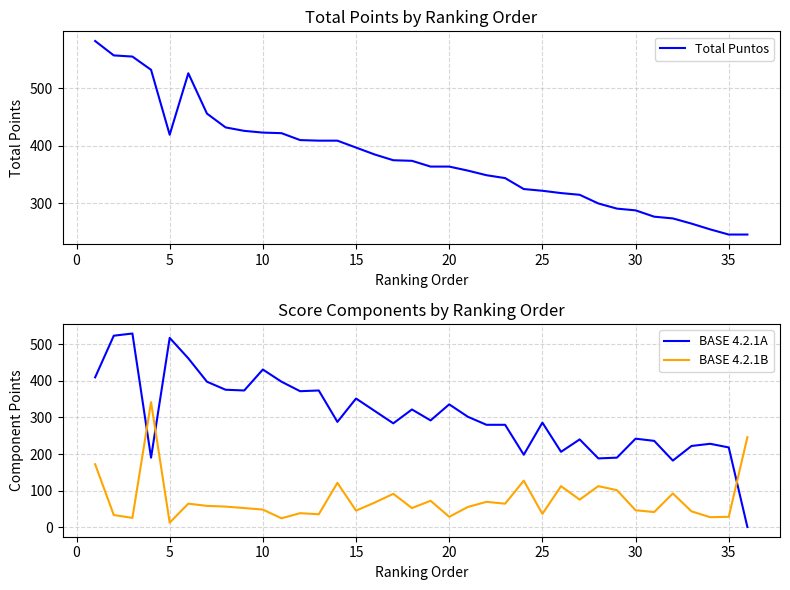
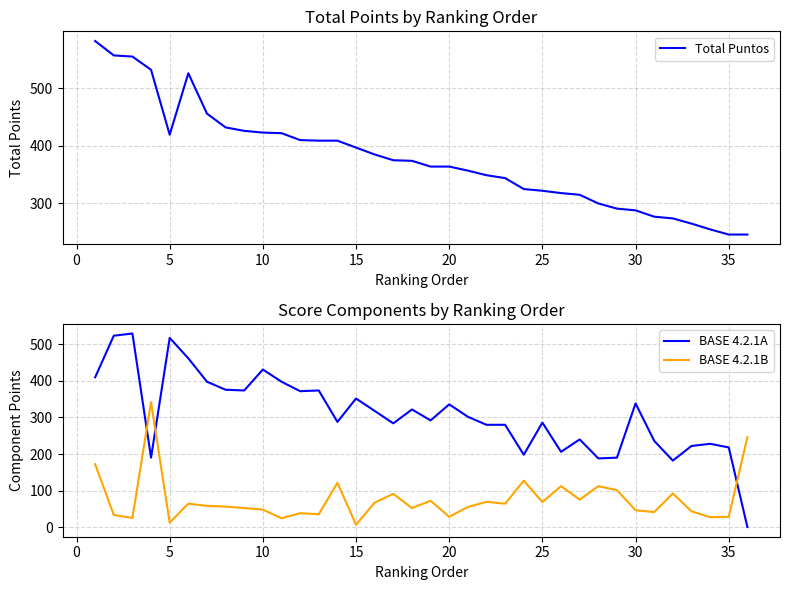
  {
    "Total Points by Ranking Order": {
      "5": 420,
      "10": 420,
      "15": 400,
      "20": 360,
      "25": 320,
      "30": 290,
      "35": 250
    },
    "Score Components by Ranking Order": {
      "BASE 4.2.1A": {
        "5": 520,
        "10": 430,
        "15": 350,
        "20": 340,
        "25": 290,
-       "30": 240,
+       "30": 340,
        "35": 220
      },
      "BASE 4.2.1B": {
        "5": 10,
        "10": 50,
-       "15": 50,
+       "15": 10,
        "20": 30,
-       "25": 40,
+       "25": 70,
        "30": 50,
        "35": 30
      }
    }
  }
